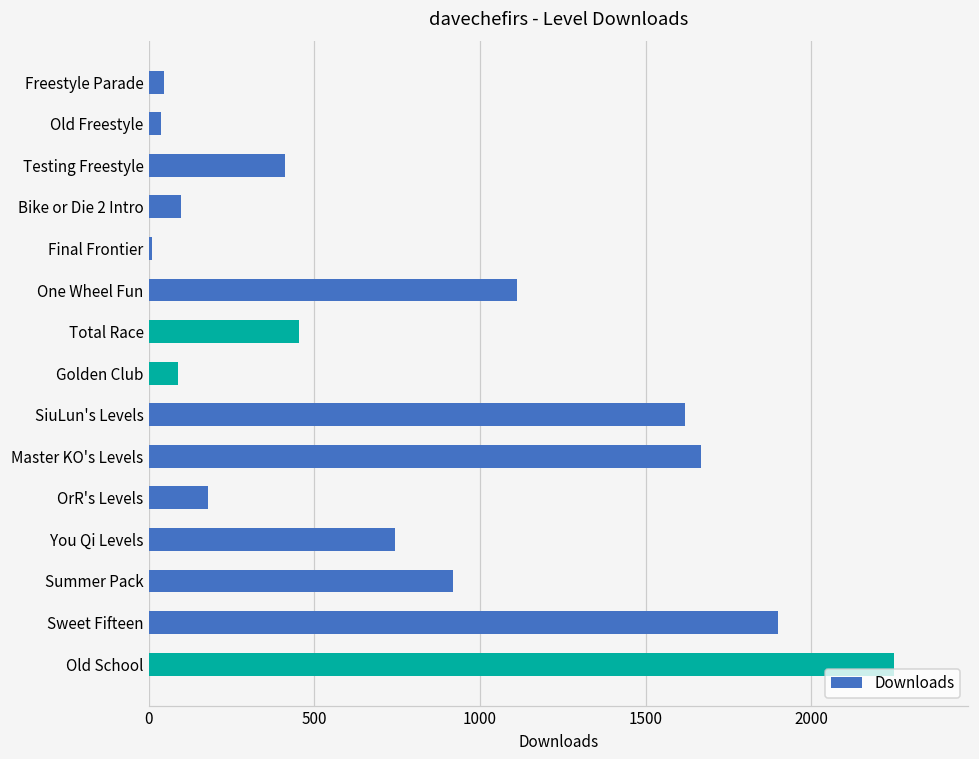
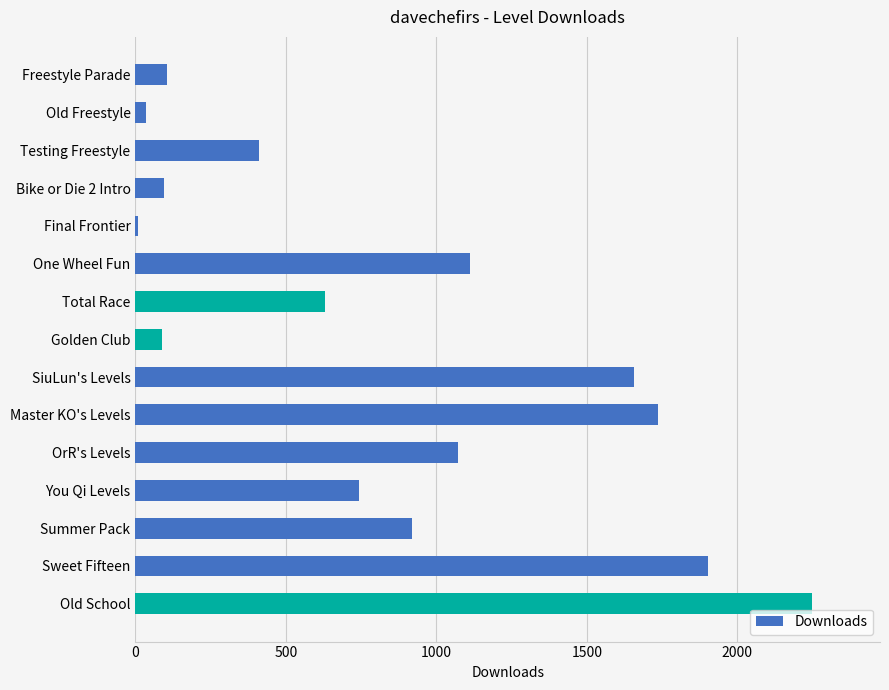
  {
-   "Freestyle Parade": 50,
+   "Freestyle Parade": 110,
    "Old Freestyle": 40,
    "Testing Freestyle": 410,
    "Bike or Die 2 Intro": 100,
    "Final Frontier": 10,
    "One Wheel Fun": 1110,
-   "Total Race": 450,
+   "Total Race": 630,
    "Golden Club": 90,
-   "SiuLun's Levels": 1620,
-   "Master KO's Levels": 1670,
-   "OrR's Levels": 180,
+   "SiuLun's Levels": 1660,
+   "Master KO's Levels": 1740,
+   "OrR's Levels": 1070,
    "You Qi Levels": 740,
    "Summer Pack": 920,
    "Sweet Fifteen": 1900,
    "Old School": 2250
  }
